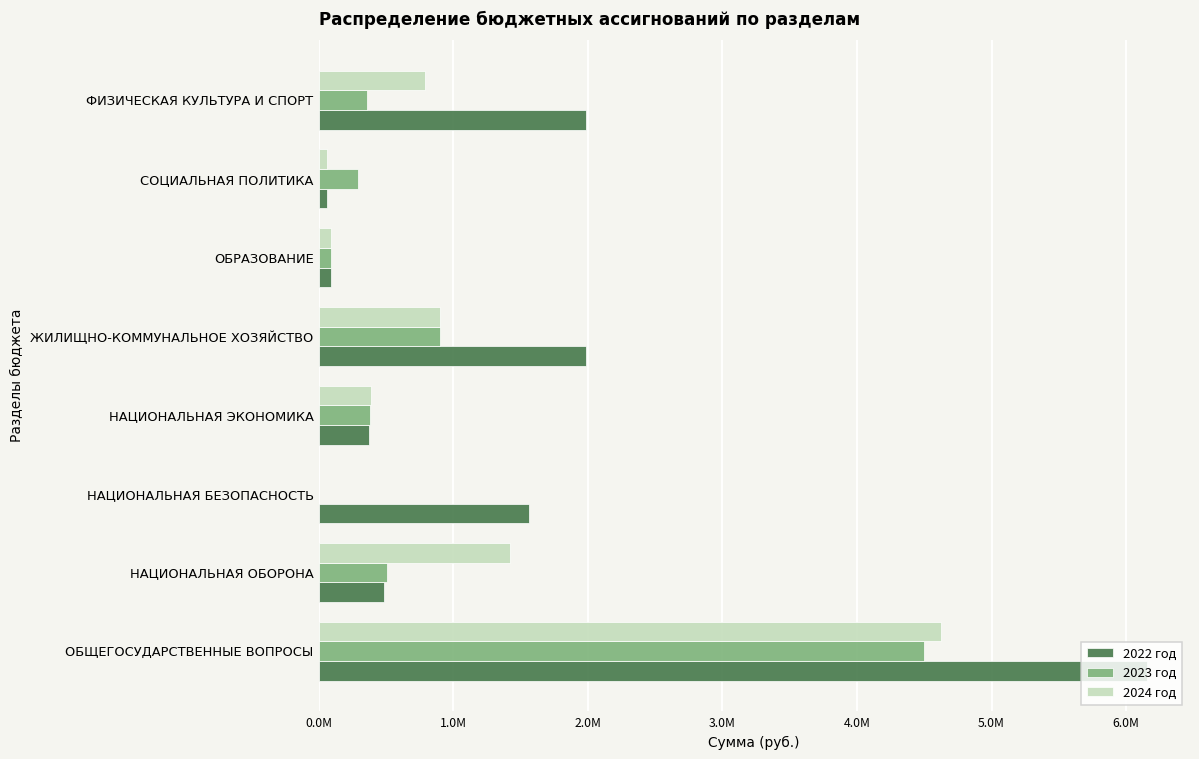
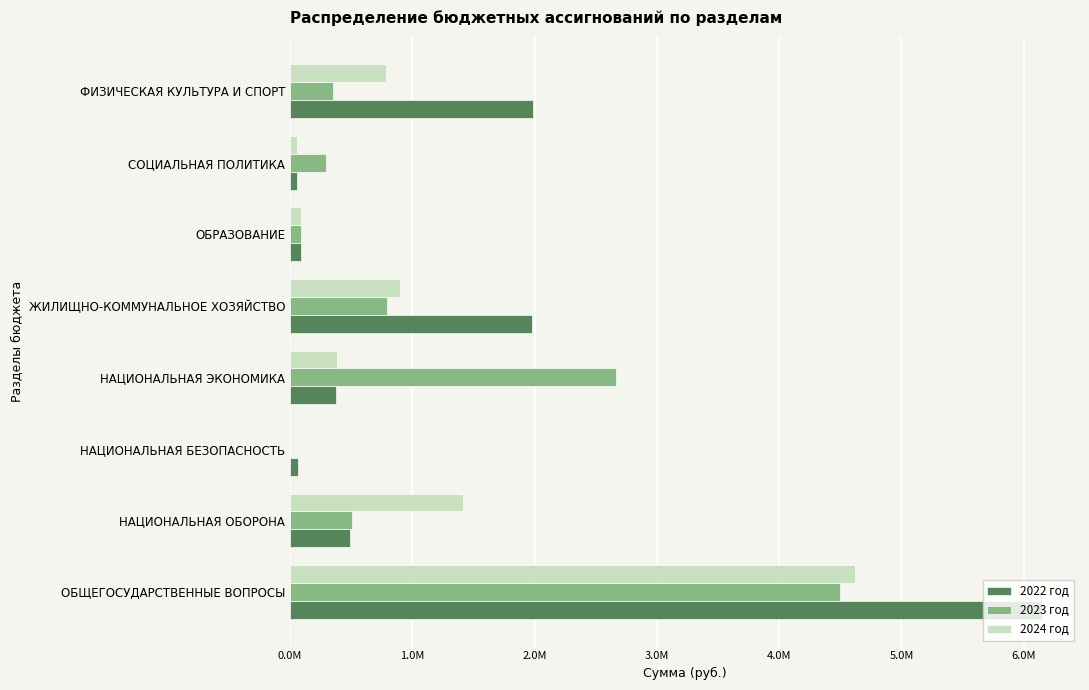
  {
    "2022 год": {
      "ФИЗИЧЕСКАЯ КУЛЬТУРА И СПОРТ": 1990000,
      "СОЦИАЛЬНАЯ ПОЛИТИКА": 60000,
      "ОБРАЗОВАНИЕ": 90000,
      "ЖИЛИЩНО-КОММУНАЛЬНОЕ ХОЗЯЙСТВО": 1980000,
      "НАЦИОНАЛЬНАЯ ЭКОНОМИКА": 370000,
-     "НАЦИОНАЛЬНАЯ БЕЗОПАСНОСТЬ": 1560000,
+     "НАЦИОНАЛЬНАЯ БЕЗОПАСНОСТЬ": 70000,
      "НАЦИОНАЛЬНАЯ ОБОРОНА": 490000
    },
    "2023 год": {
      "ФИЗИЧЕСКАЯ КУЛЬТУРА И СПОРТ": 360000,
      "СОЦИАЛЬНАЯ ПОЛИТИКА": 290000,
      "ОБРАЗОВАНИЕ": 90000,
-     "ЖИЛИЩНО-КОММУНАЛЬНОЕ ХОЗЯЙСТВО": 900000,
-     "НАЦИОНАЛЬНАЯ ЭКОНОМИКА": 380000,
+     "ЖИЛИЩНО-КОММУНАЛЬНОЕ ХОЗЯЙСТВО": 800000,
+     "НАЦИОНАЛЬНАЯ ЭКОНОМИКА": 2660000,
      "НАЦИОНАЛЬНАЯ БЕЗОПАСНОСТЬ": 0,
      "НАЦИОНАЛЬНАЯ ОБОРОНА": 500000,
      "ОБЩЕГОСУДАРСТВЕННЫЕ ВОПРОСЫ": 4500000
    },
    "2024 год": {
      "ФИЗИЧЕСКАЯ КУЛЬТУРА И СПОРТ": 790000,
      "СОЦИАЛЬНАЯ ПОЛИТИКА": 60000,
      "ОБРАЗОВАНИЕ": 90000,
      "ЖИЛИЩНО-КОММУНАЛЬНОЕ ХОЗЯЙСТВО": 900000,
      "НАЦИОНАЛЬНАЯ ЭКОНОМИКА": 380000,
      "НАЦИОНАЛЬНАЯ БЕЗОПАСНОСТЬ": 0,
      "НАЦИОНАЛЬНАЯ ОБОРОНА": 1420000,
      "ОБЩЕГОСУДАРСТВЕННЫЕ ВОПРОСЫ": 4620000
    }
  }
